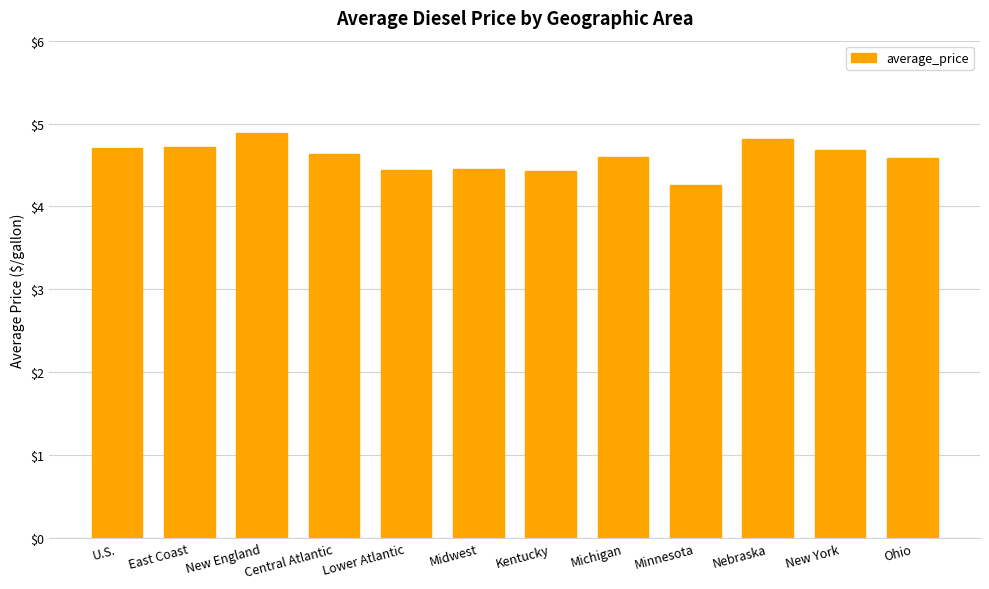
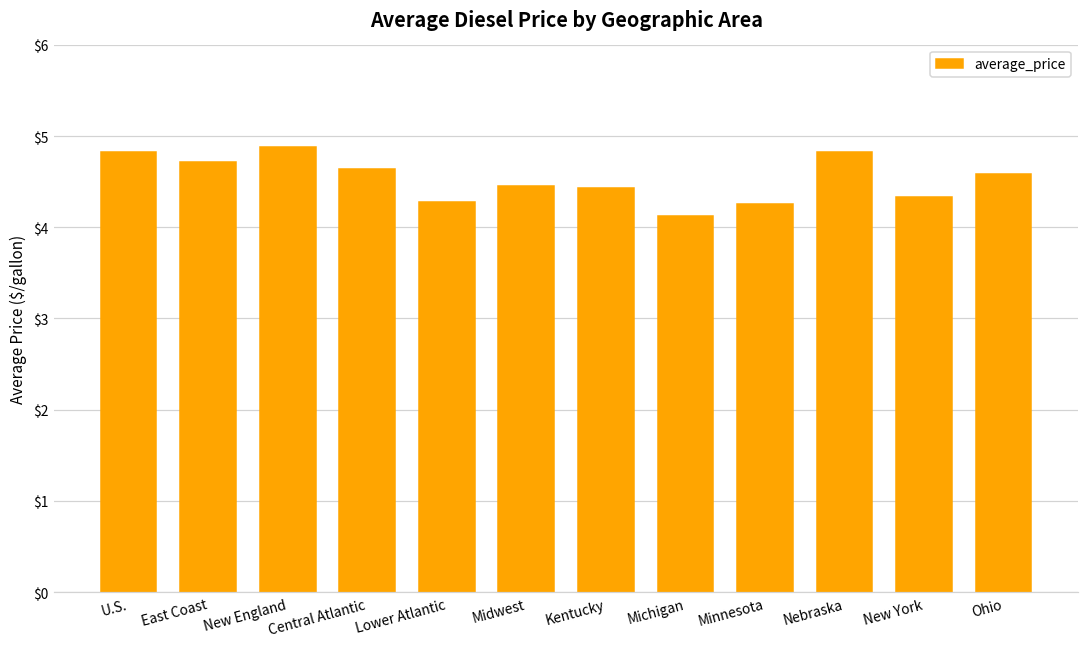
  {
-   "U.S.": "$4.7",
+   "U.S.": "$4.8",
    "East Coast": "$4.7",
    "New England": "$4.9",
    "Central Atlantic": "$4.6",
-   "Lower Atlantic": "$4.4",
+   "Lower Atlantic": "$4.3",
    "Midwest": "$4.5",
    "Kentucky": "$4.4",
-   "Michigan": "$4.6",
+   "Michigan": "$4.1",
    "Minnesota": "$4.3",
    "Nebraska": "$4.8",
-   "New York": "$4.7",
+   "New York": "$4.3",
    "Ohio": "$4.6"
  }
